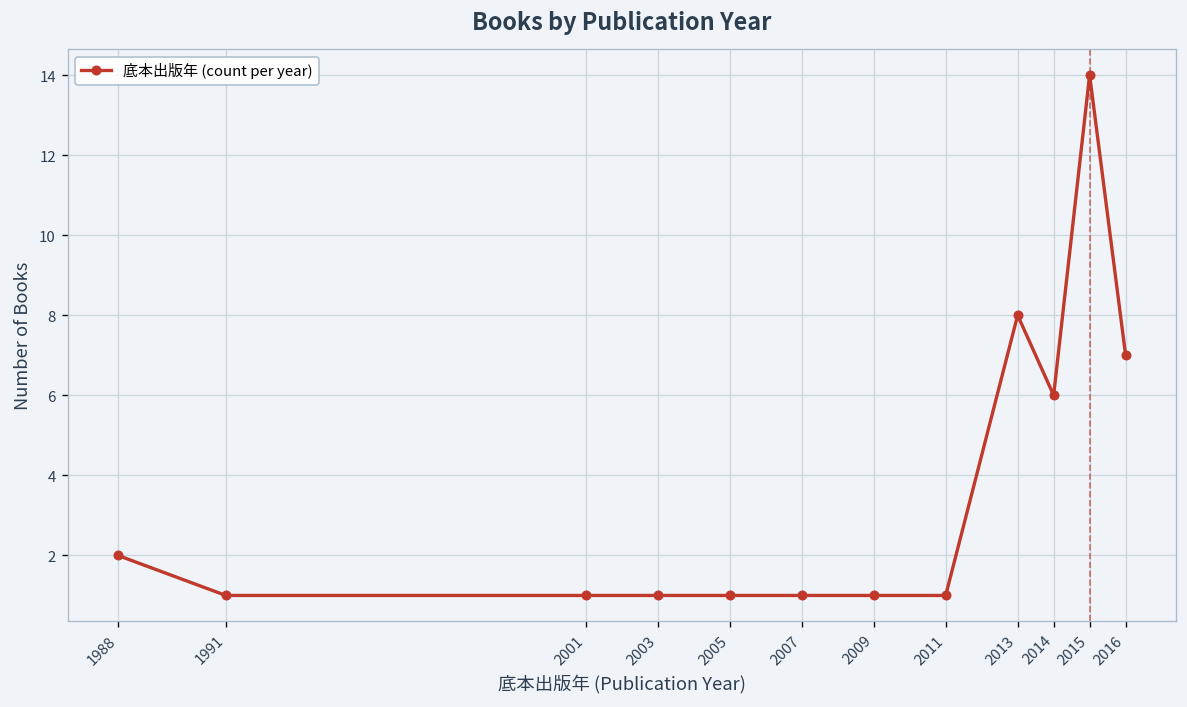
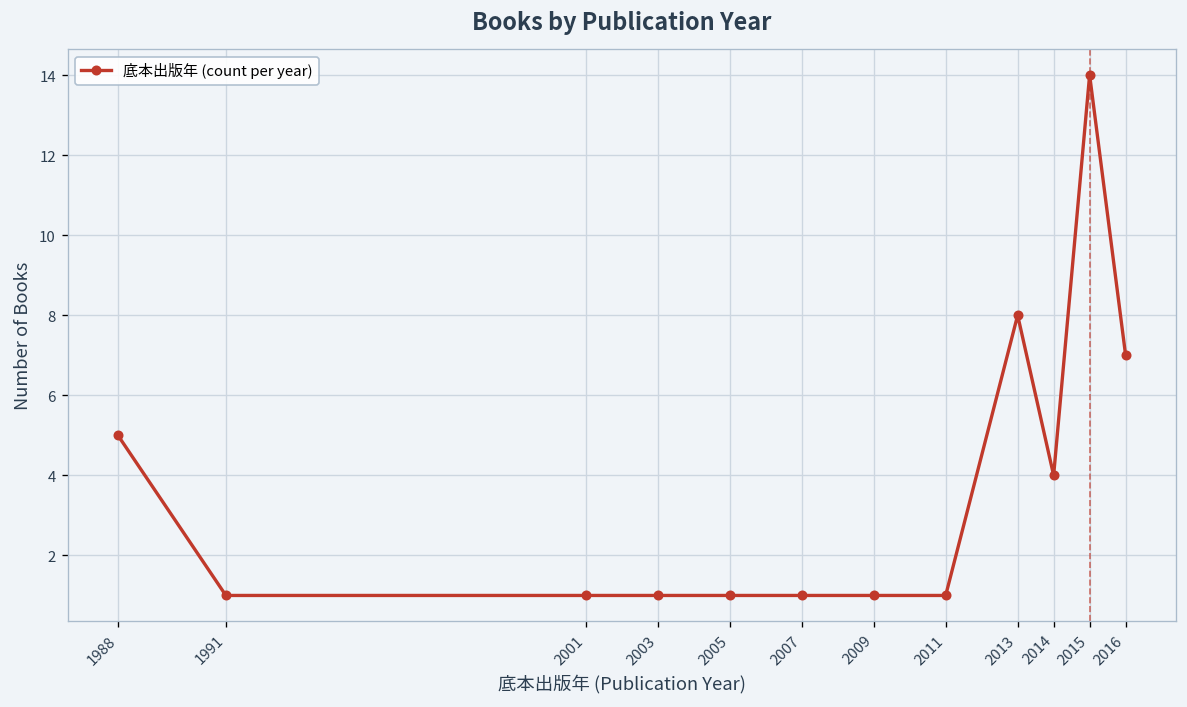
  {
-   "1988": 2,
+   "1988": 5,
    "1991": 1,
    "2001": 1,
    "2003": 1,
    "2005": 1,
    "2007": 1,
    "2009": 1,
    "2011": 1,
    "2013": 8,
-   "2014": 6,
+   "2014": 4,
    "2015": 14,
    "2016": 7
  }
